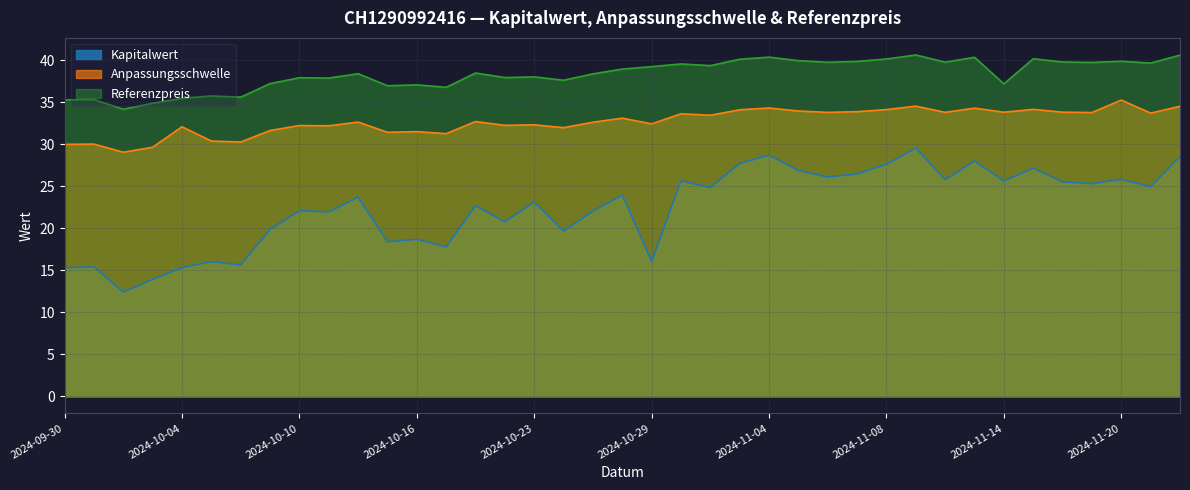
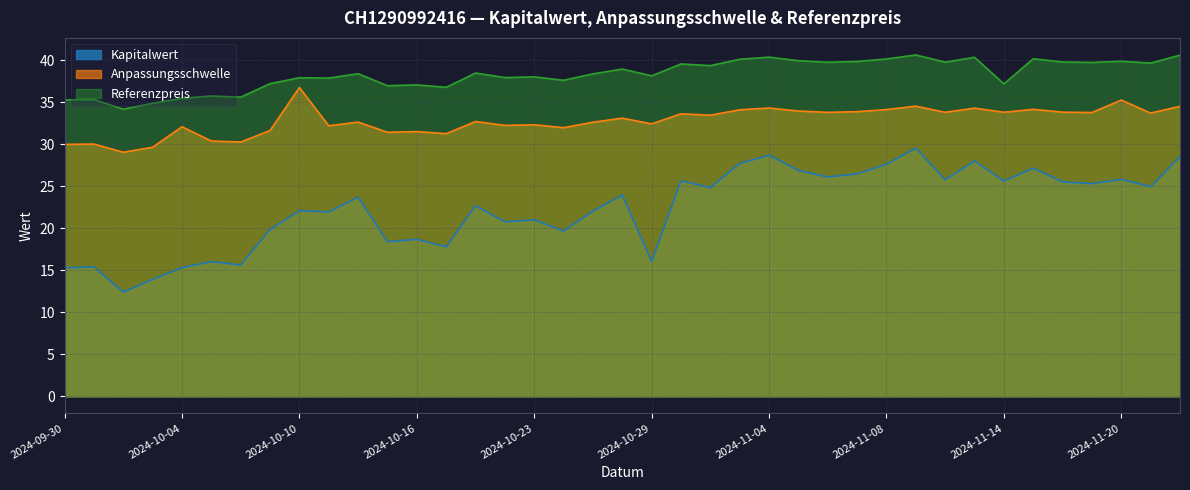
  {
    "Kapitalwert": {
      "2024-09-30": 15,
      "2024-10-04": 15,
      "2024-10-10": 22,
      "2024-10-16": 19,
-     "2024-10-23": 23,
+     "2024-10-23": 21,
      "2024-10-29": 16,
      "2024-11-04": 29,
      "2024-11-08": 28,
      "2024-11-14": 26,
      "2024-11-20": 26
    },
    "Anpassungsschwelle": {
      "2024-09-30": 30,
      "2024-10-04": 32,
-     "2024-10-10": 32,
+     "2024-10-10": 37,
      "2024-10-16": 32,
      "2024-10-23": 32,
      "2024-10-29": 32,
      "2024-11-04": 34,
      "2024-11-08": 34,
      "2024-11-14": 34,
      "2024-11-20": 35
    },
    "Referenzpreis": {
      "2024-09-30": 35,
      "2024-10-10": 38,
      "2024-10-16": 37,
      "2024-10-23": 38,
-     "2024-10-29": 39,
+     "2024-10-29": 38,
      "2024-11-04": 40,
      "2024-11-08": 40,
      "2024-11-14": 37,
      "2024-11-20": 40
    }
  }
